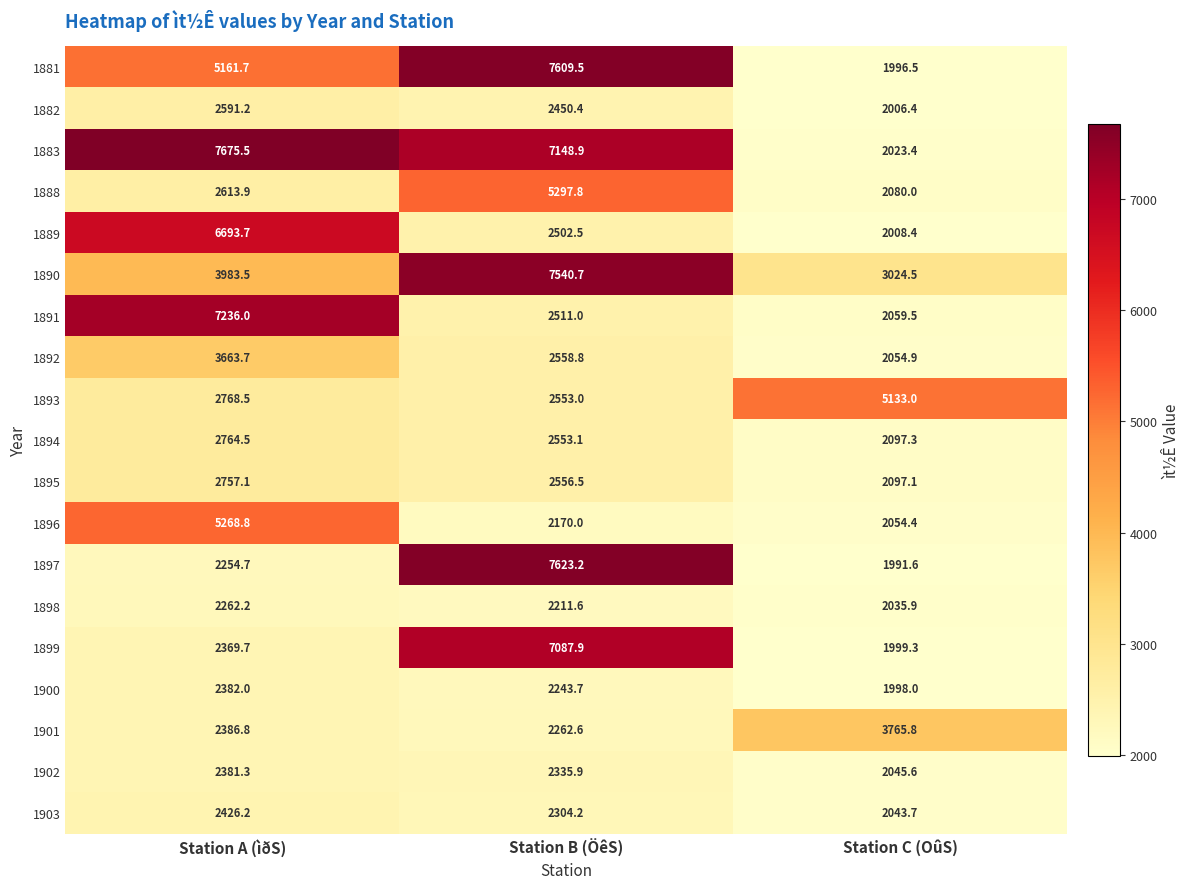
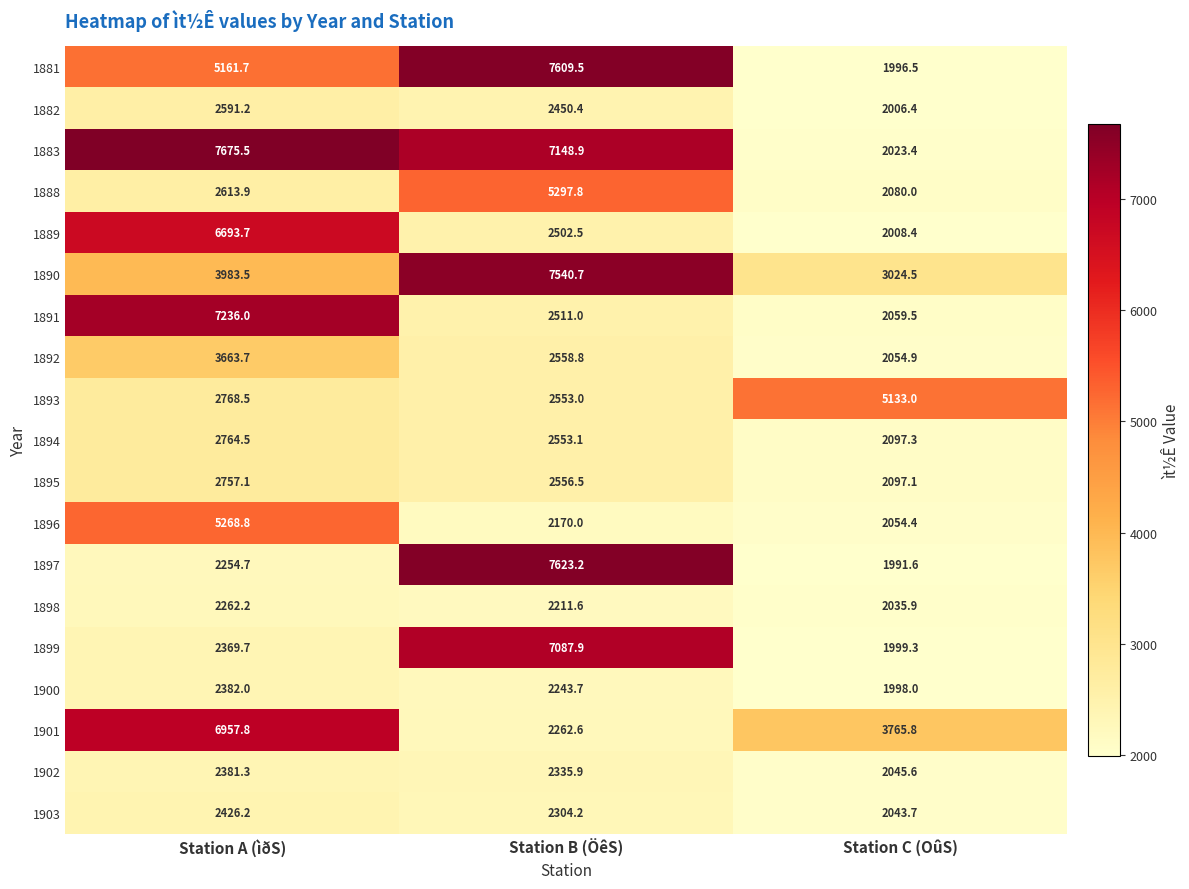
  {
    "1881": {
      "Station A (ìðS)": 5161.7,
      "Station B (ÖêS)": 7609.5,
      "Station C (OûS)": 1996.5
    },
    "1882": {
      "Station A (ìðS)": 2591.2,
      "Station B (ÖêS)": 2450.4,
      "Station C (OûS)": 2006.4
    },
    "1883": {
      "Station A (ìðS)": 7675.5,
      "Station B (ÖêS)": 7148.9,
      "Station C (OûS)": 2023.4
    },
    "1888": {
      "Station A (ìðS)": 2613.9,
      "Station B (ÖêS)": 5297.8,
      "Station C (OûS)": 2080.0
    },
    "1889": {
      "Station A (ìðS)": 6693.7,
      "Station B (ÖêS)": 2502.5,
      "Station C (OûS)": 2008.4
    },
    "1890": {
      "Station A (ìðS)": 3983.5,
      "Station B (ÖêS)": 7540.7,
      "Station C (OûS)": 3024.5
    },
    "1891": {
      "Station A (ìðS)": 7236.0,
      "Station B (ÖêS)": 2511.0,
      "Station C (OûS)": 2059.5
    },
    "1892": {
      "Station A (ìðS)": 3663.7,
      "Station B (ÖêS)": 2558.8,
      "Station C (OûS)": 2054.9
    },
    "1893": {
      "Station A (ìðS)": 2768.5,
      "Station B (ÖêS)": 2553.0,
      "Station C (OûS)": 5133.0
    },
    "1894": {
      "Station A (ìðS)": 2764.5,
      "Station B (ÖêS)": 2553.1,
      "Station C (OûS)": 2097.3
    },
    "1895": {
      "Station A (ìðS)": 2757.1,
      "Station B (ÖêS)": 2556.5,
      "Station C (OûS)": 2097.1
    },
    "1896": {
      "Station A (ìðS)": 5268.8,
      "Station B (ÖêS)": 2170.0,
      "Station C (OûS)": 2054.4
    },
    "1897": {
      "Station A (ìðS)": 2254.7,
      "Station B (ÖêS)": 7623.2,
      "Station C (OûS)": 1991.6
    },
    "1898": {
      "Station A (ìðS)": 2262.2,
      "Station B (ÖêS)": 2211.6,
      "Station C (OûS)": 2035.9
    },
    "1899": {
      "Station A (ìðS)": 2369.7,
      "Station B (ÖêS)": 7087.9,
      "Station C (OûS)": 1999.3
    },
    "1900": {
      "Station A (ìðS)": 2382.0,
      "Station B (ÖêS)": 2243.7,
      "Station C (OûS)": 1998.0
    },
    "1901": {
-     "Station A (ìðS)": 2386.8,
+     "Station A (ìðS)": 6957.8,
      "Station B (ÖêS)": 2262.6,
      "Station C (OûS)": 3765.8
    },
    "1902": {
      "Station A (ìðS)": 2381.3,
      "Station B (ÖêS)": 2335.9,
      "Station C (OûS)": 2045.6
    },
    "1903": {
      "Station A (ìðS)": 2426.2,
      "Station B (ÖêS)": 2304.2,
      "Station C (OûS)": 2043.7
    }
  }
